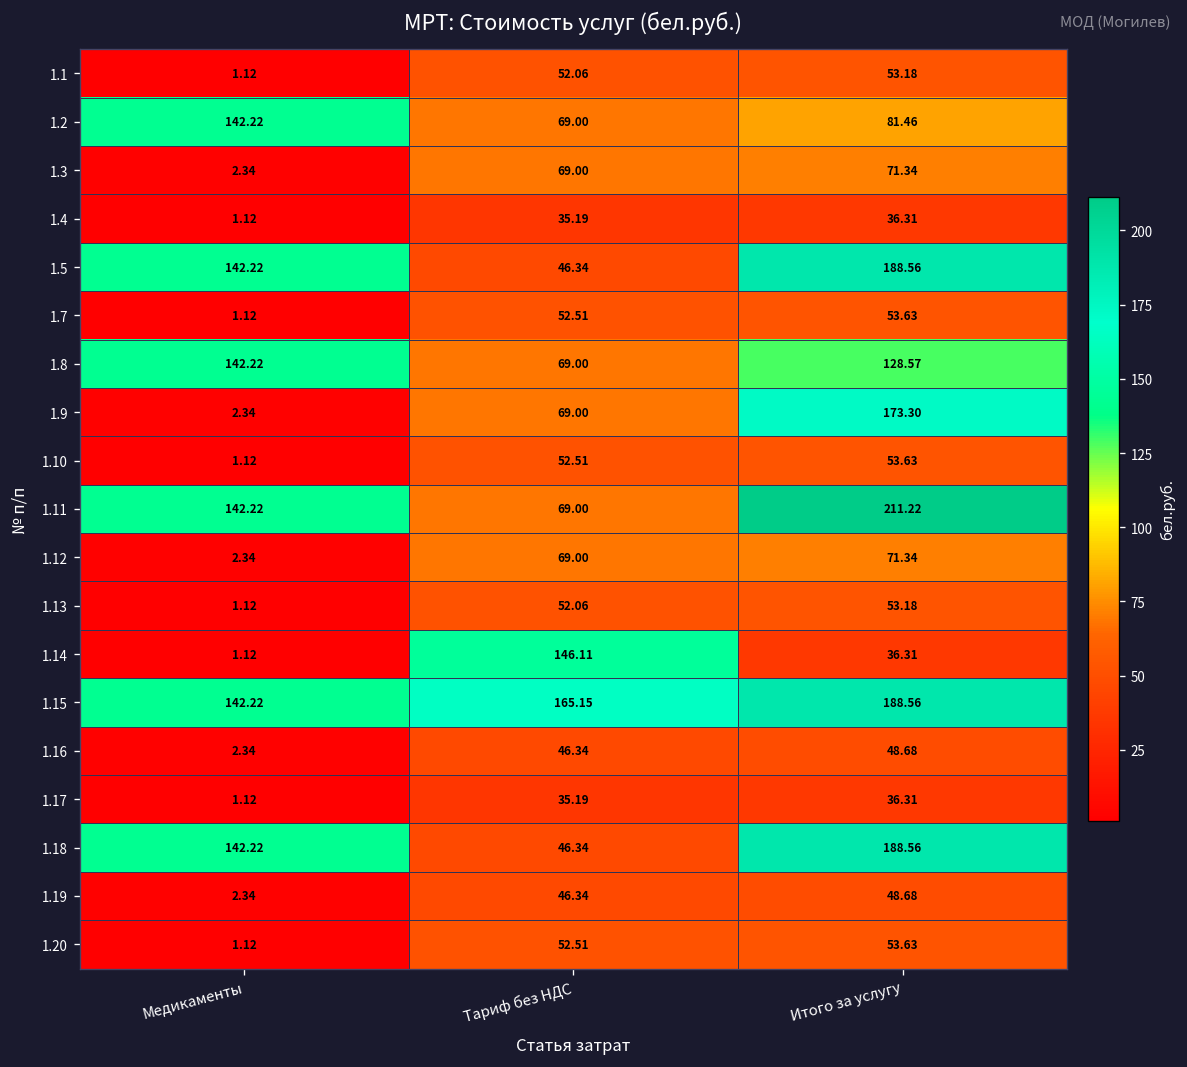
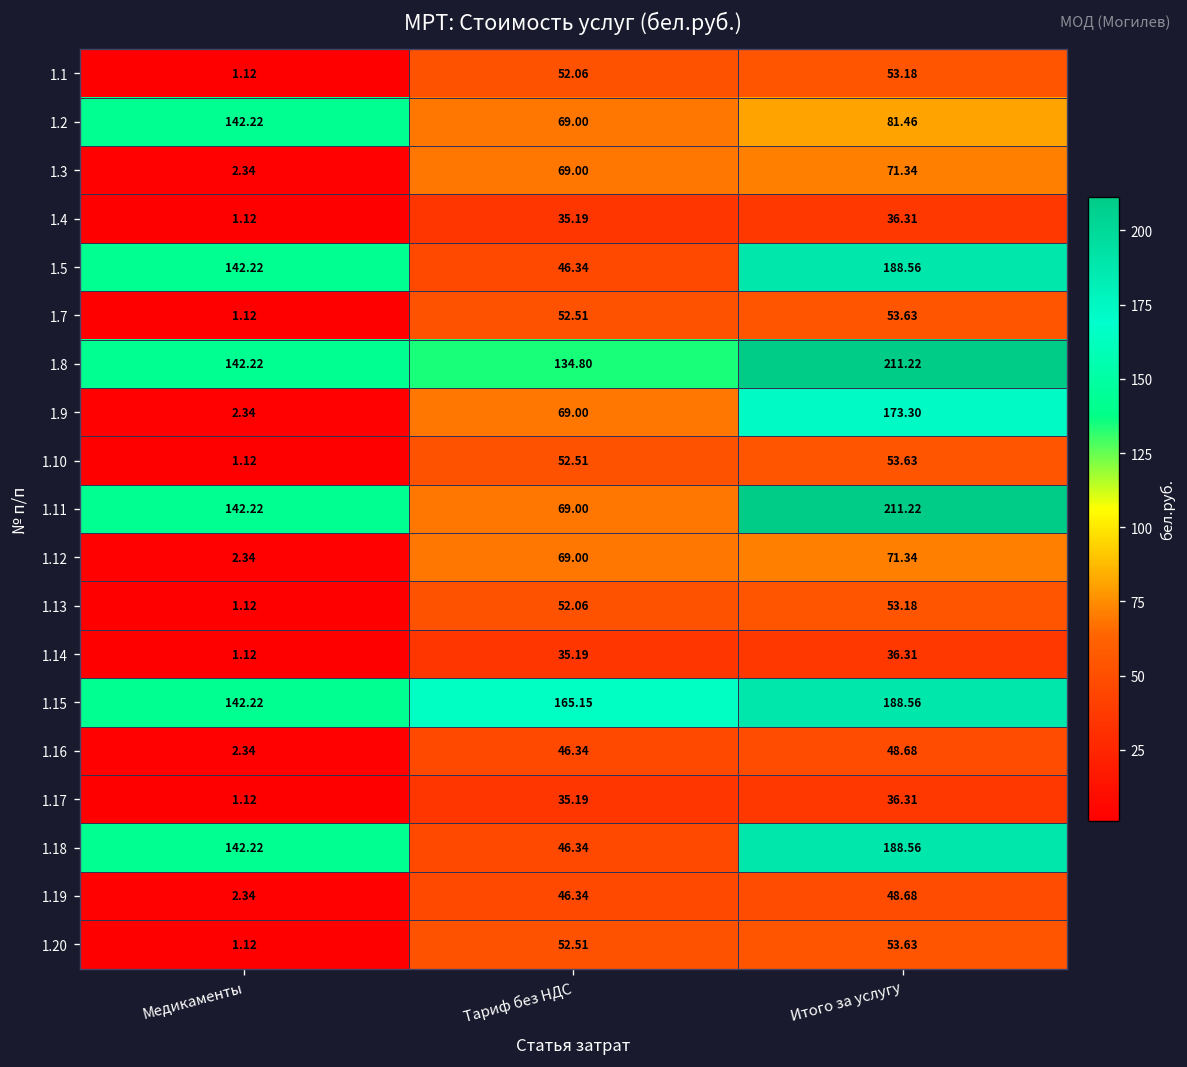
  {
    "1.1": {
      "Медикаменты": 1.12,
      "Тариф без НДС": 52.06,
      "Итого за услугу": 53.18
    },
    "1.2": {
      "Медикаменты": 142.22,
      "Тариф без НДС": 69.00,
      "Итого за услугу": 81.46
    },
    "1.3": {
      "Медикаменты": 2.34,
      "Тариф без НДС": 69.00,
      "Итого за услугу": 71.34
    },
    "1.4": {
      "Медикаменты": 1.12,
      "Тариф без НДС": 35.19,
      "Итого за услугу": 36.31
    },
    "1.5": {
      "Медикаменты": 142.22,
      "Тариф без НДС": 46.34,
      "Итого за услугу": 188.56
    },
    "1.7": {
      "Медикаменты": 1.12,
      "Тариф без НДС": 52.51,
      "Итого за услугу": 53.63
    },
    "1.8": {
      "Медикаменты": 142.22,
-     "Тариф без НДС": 69.00,
-     "Итого за услугу": 128.57
+     "Тариф без НДС": 134.80,
+     "Итого за услугу": 211.22
    },
    "1.9": {
      "Медикаменты": 2.34,
      "Тариф без НДС": 69.00,
      "Итого за услугу": 173.30
    },
    "1.10": {
      "Медикаменты": 1.12,
      "Тариф без НДС": 52.51,
      "Итого за услугу": 53.63
    },
    "1.11": {
      "Медикаменты": 142.22,
      "Тариф без НДС": 69.00,
      "Итого за услугу": 211.22
    },
    "1.12": {
      "Медикаменты": 2.34,
      "Тариф без НДС": 69.00,
      "Итого за услугу": 71.34
    },
    "1.13": {
      "Медикаменты": 1.12,
      "Тариф без НДС": 52.06,
      "Итого за услугу": 53.18
    },
    "1.14": {
      "Медикаменты": 1.12,
-     "Тариф без НДС": 146.11,
+     "Тариф без НДС": 35.19,
      "Итого за услугу": 36.31
    },
    "1.15": {
      "Медикаменты": 142.22,
      "Тариф без НДС": 165.15,
      "Итого за услугу": 188.56
    },
    "1.16": {
      "Медикаменты": 2.34,
      "Тариф без НДС": 46.34,
      "Итого за услугу": 48.68
    },
    "1.17": {
      "Медикаменты": 1.12,
      "Тариф без НДС": 35.19,
      "Итого за услугу": 36.31
    },
    "1.18": {
      "Медикаменты": 142.22,
      "Тариф без НДС": 46.34,
      "Итого за услугу": 188.56
    },
    "1.19": {
      "Медикаменты": 2.34,
      "Тариф без НДС": 46.34,
      "Итого за услугу": 48.68
    },
    "1.20": {
      "Медикаменты": 1.12,
      "Тариф без НДС": 52.51,
      "Итого за услугу": 53.63
    }
  }
